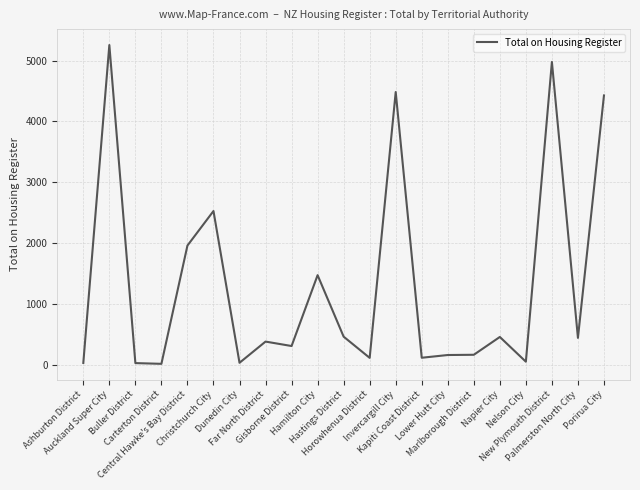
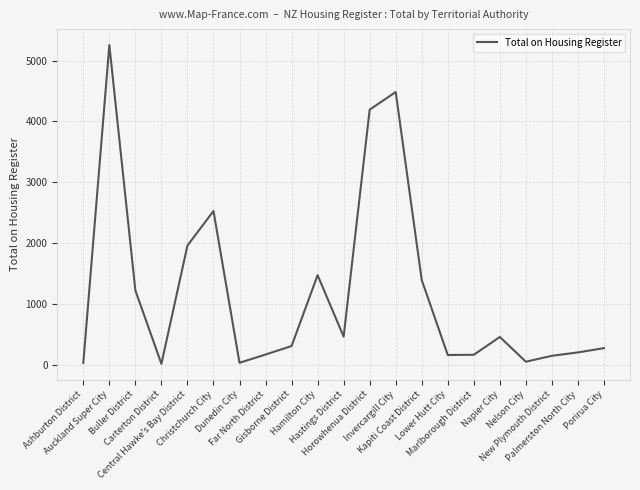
  {
    "Ashburton District": 0,
    "Auckland Super City": 5300,
-   "Buller District": 0,
+   "Buller District": 1200,
    "Carterton District": 0,
    "Central Hawke's Bay District": 2000,
    "Christchurch City": 2500,
    "Dunedin City": 0,
-   "Far North District": 400,
+   "Far North District": 200,
    "Gisborne District": 300,
    "Hamilton City": 1500,
    "Hastings District": 500,
-   "Horowhenua District": 100,
+   "Horowhenua District": 4200,
    "Invercargill City": 4500,
-   "Kapiti Coast District": 100,
+   "Kapiti Coast District": 1400,
    "Lower Hutt City": 200,
    "Marlborough District": 200,
    "Napier City": 500,
    "Nelson City": 0,
-   "New Plymouth District": 5000,
-   "Palmerston North City": 400,
-   "Porirua City": 4400
+   "New Plymouth District": 100,
+   "Palmerston North City": 200,
+   "Porirua City": 300
  }
